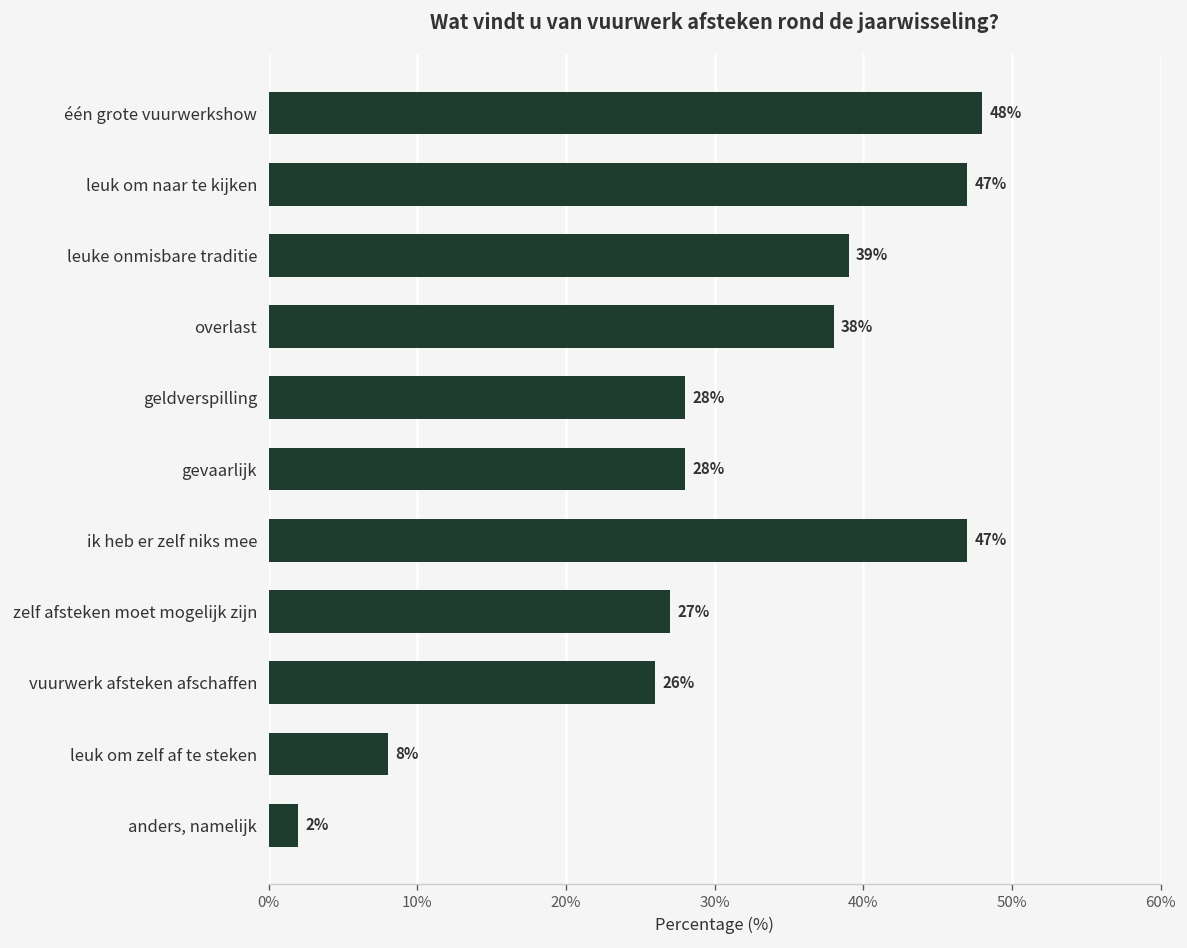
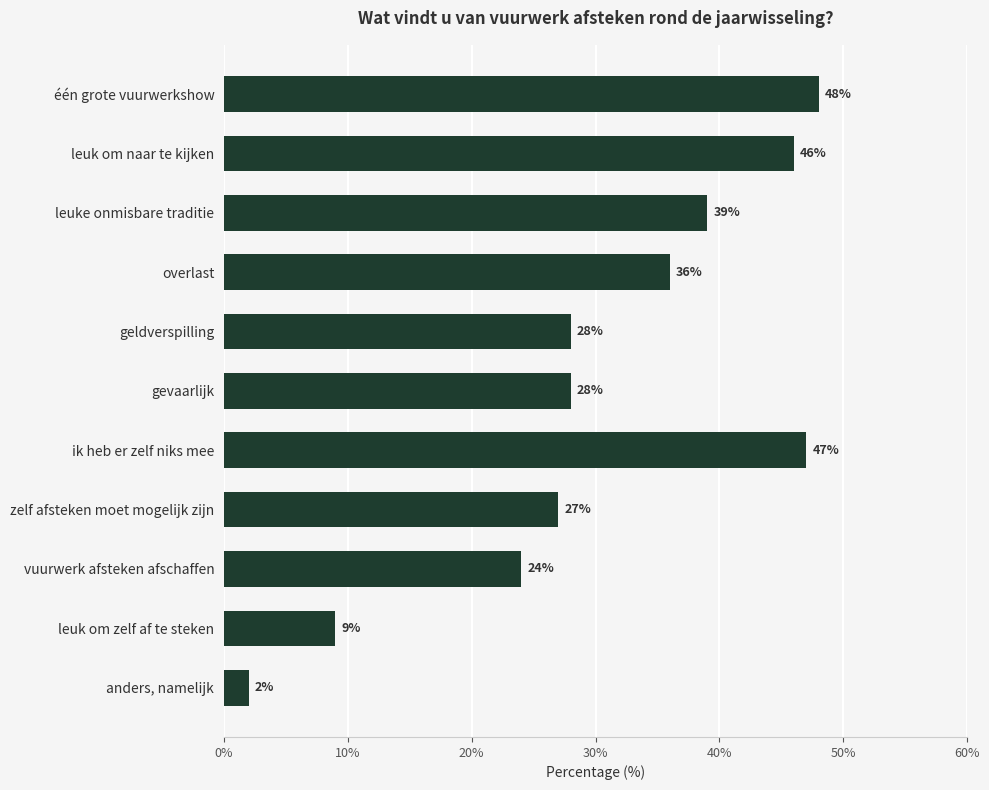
  {
    "één grote vuurwerkshow": "48%",
-   "leuk om naar te kijken": "47%",
+   "leuk om naar te kijken": "46%",
    "leuke onmisbare traditie": "39%",
-   "overlast": "38%",
+   "overlast": "36%",
    "geldverspilling": "28%",
    "gevaarlijk": "28%",
    "ik heb er zelf niks mee": "47%",
    "zelf afsteken moet mogelijk zijn": "27%",
-   "vuurwerk afsteken afschaffen": "26%",
-   "leuk om zelf af te steken": "8%",
+   "vuurwerk afsteken afschaffen": "24%",
+   "leuk om zelf af te steken": "9%",
    "anders, namelijk": "2%"
  }
